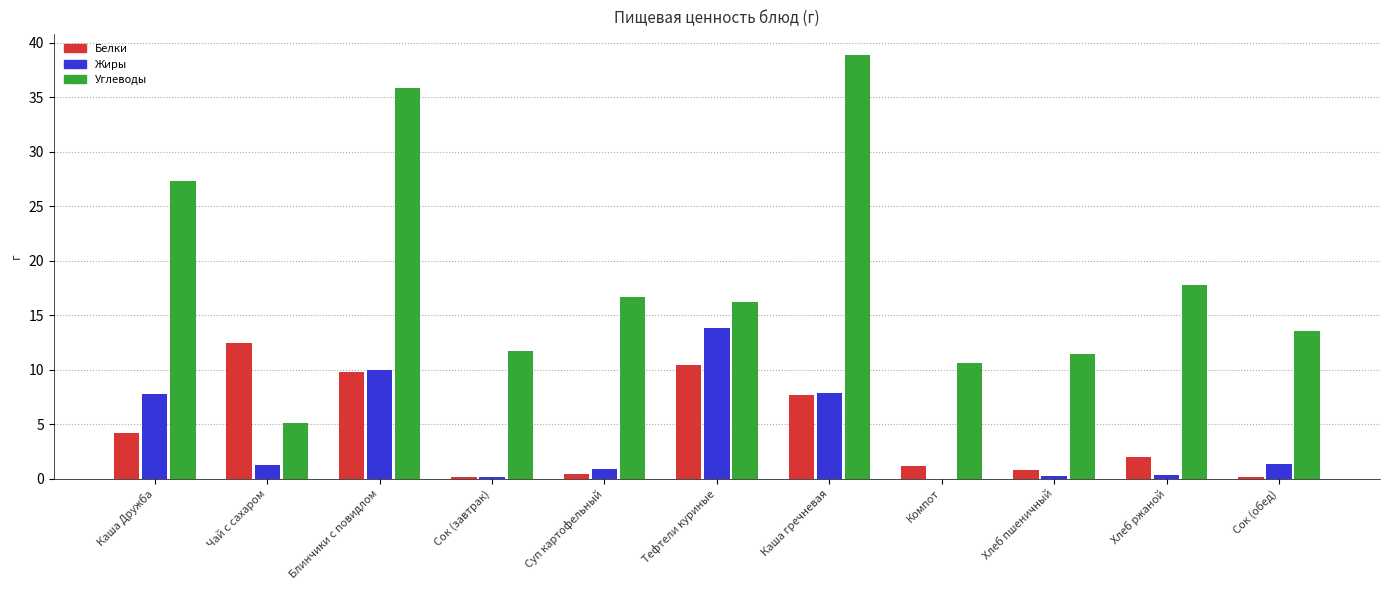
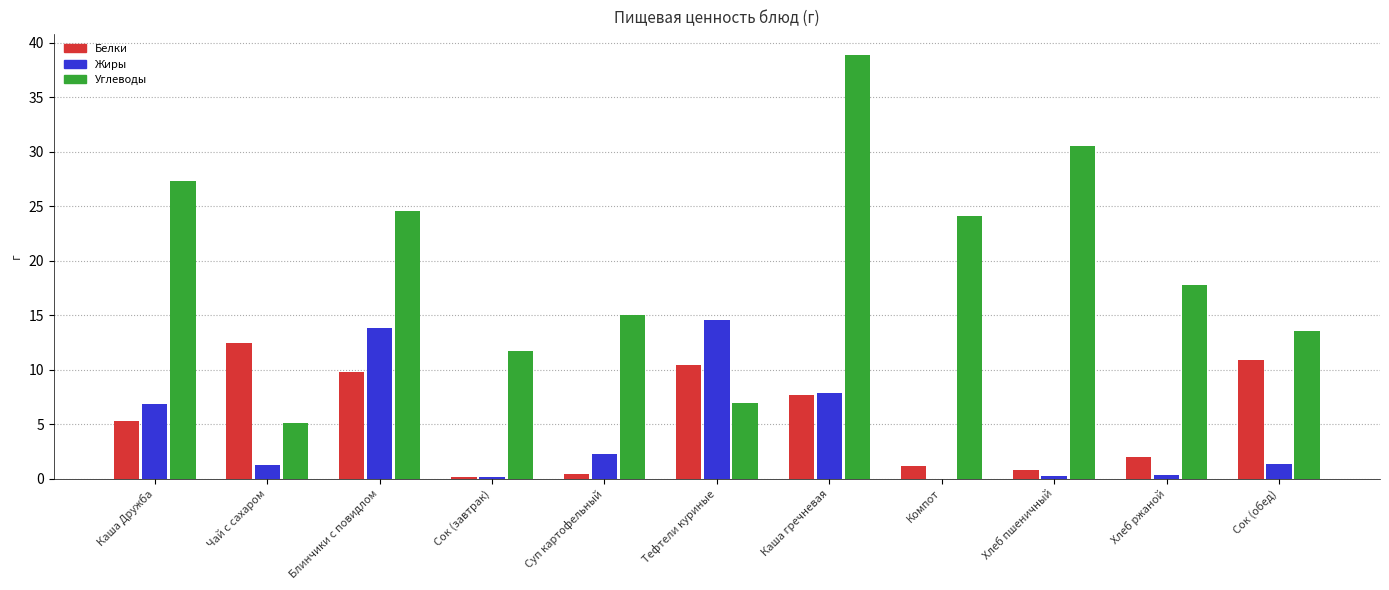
  {
    "Белки": {
-     "Каша Дружба": 4.2,
+     "Каша Дружба": 5.3,
      "Чай с сахаром": 12.4,
      "Блинчики с повидлом": 9.8,
      "Суп картофельный": 0.4,
      "Тефтели куриные": 10.5,
      "Каша гречневая": 7.6,
      "Компот": 1.2,
      "Хлеб пшеничный": 0.8,
      "Хлеб ржаной": 2.0,
-     "Сок (обед)": 0.2
+     "Сок (обед)": 10.9
    },
    "Жиры": {
-     "Каша Дружба": 7.7,
+     "Каша Дружба": 6.9,
      "Чай с сахаром": 1.2,
-     "Блинчики с повидлом": 10.0,
-     "Суп картофельный": 0.9,
-     "Тефтели куриные": 13.8,
+     "Блинчики с повидлом": 13.9,
+     "Суп картофельный": 2.3,
+     "Тефтели куриные": 14.6,
      "Каша гречневая": 7.9,
      "Компот": 0.0,
      "Хлеб пшеничный": 0.3,
      "Хлеб ржаной": 0.4,
      "Сок (обед)": 1.4
    },
    "Углеводы": {
      "Каша Дружба": 27.3,
      "Чай с сахаром": 5.1,
-     "Блинчики с повидлом": 35.8,
+     "Блинчики с повидлом": 24.6,
      "Сок (завтрак)": 11.7,
-     "Суп картофельный": 16.7,
-     "Тефтели куриные": 16.2,
+     "Суп картофельный": 15.1,
+     "Тефтели куриные": 6.9,
      "Каша гречневая": 38.9,
-     "Компот": 10.6,
-     "Хлеб пшеничный": 11.4,
+     "Компот": 24.1,
+     "Хлеб пшеничный": 30.5,
      "Хлеб ржаной": 17.8,
      "Сок (обед)": 13.6
    }
  }
